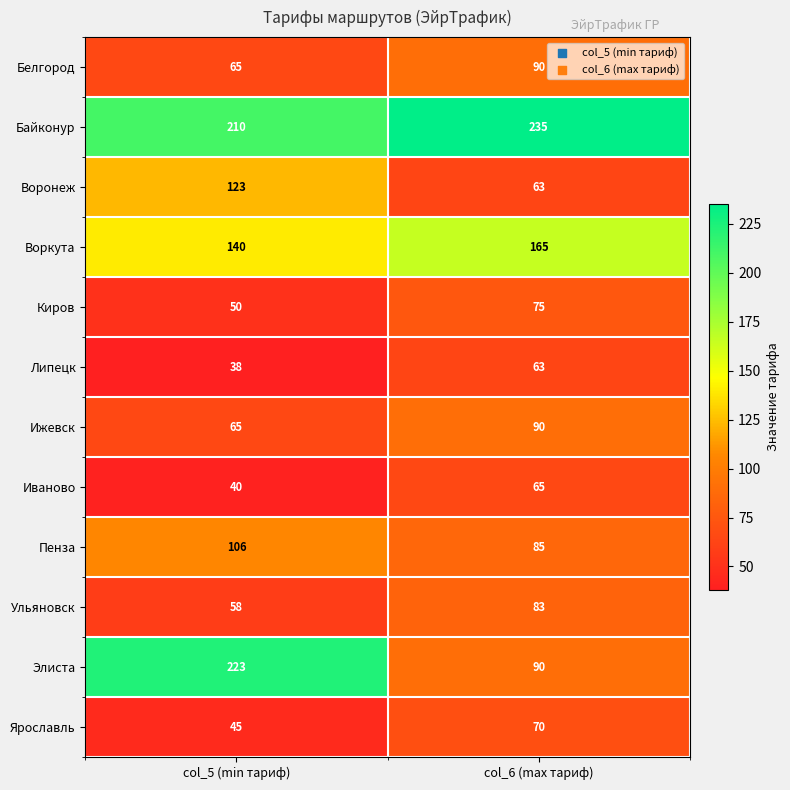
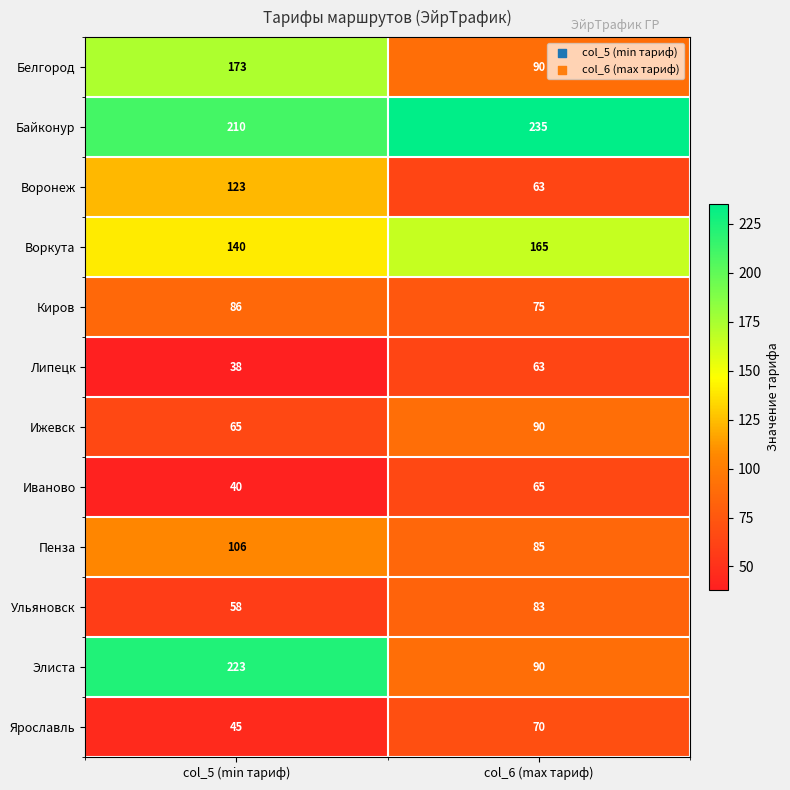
  {
    "Белгород": {
-     "col_5 (min тариф)": 65,
+     "col_5 (min тариф)": 173,
      "col_6 (max тариф)": 90
    },
    "Байконур": {
      "col_5 (min тариф)": 210,
      "col_6 (max тариф)": 235
    },
    "Воронеж": {
      "col_5 (min тариф)": 123,
      "col_6 (max тариф)": 63
    },
    "Воркута": {
      "col_5 (min тариф)": 140,
      "col_6 (max тариф)": 165
    },
    "Киров": {
-     "col_5 (min тариф)": 50,
+     "col_5 (min тариф)": 86,
      "col_6 (max тариф)": 75
    },
    "Липецк": {
      "col_5 (min тариф)": 38,
      "col_6 (max тариф)": 63
    },
    "Ижевск": {
      "col_5 (min тариф)": 65,
      "col_6 (max тариф)": 90
    },
    "Иваново": {
      "col_5 (min тариф)": 40,
      "col_6 (max тариф)": 65
    },
    "Пенза": {
      "col_5 (min тариф)": 106,
      "col_6 (max тариф)": 85
    },
    "Ульяновск": {
      "col_5 (min тариф)": 58,
      "col_6 (max тариф)": 83
    },
    "Элиста": {
      "col_5 (min тариф)": 223,
      "col_6 (max тариф)": 90
    },
    "Ярославль": {
      "col_5 (min тариф)": 45,
      "col_6 (max тариф)": 70
    }
  }
